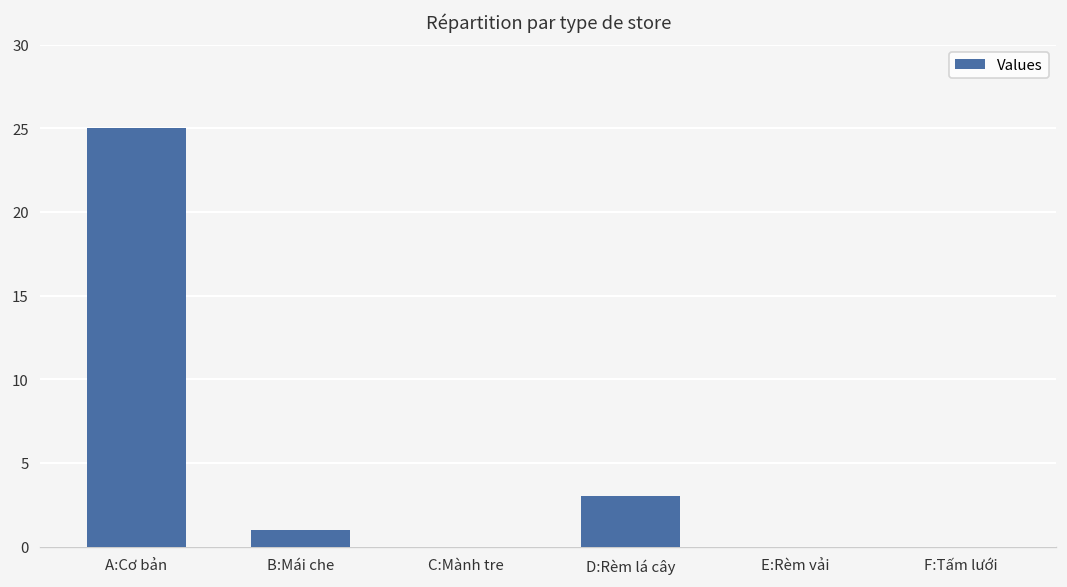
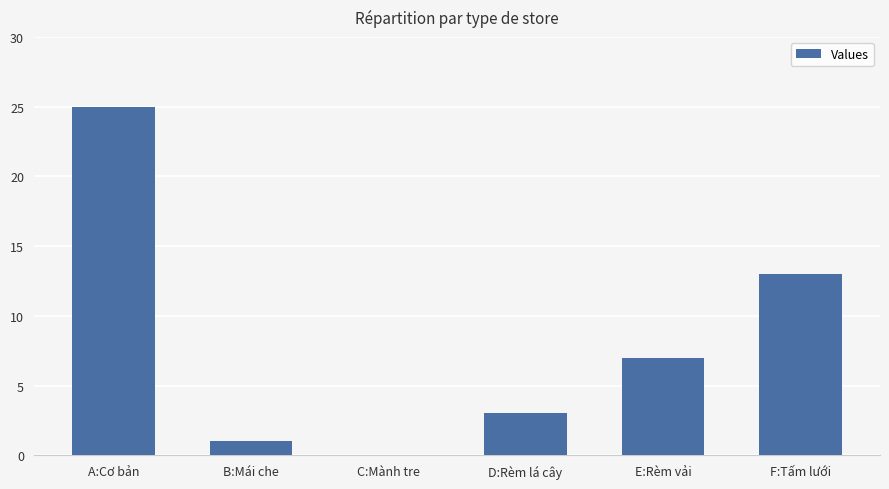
  {
    "A:Cơ bản": 25,
    "B:Mái che": 1,
    "C:Mành tre": 0,
    "D:Rèm lá cây": 3,
-   "E:Rèm vải": 0,
-   "F:Tấm lưới": 0
+   "E:Rèm vải": 7,
+   "F:Tấm lưới": 13
  }
